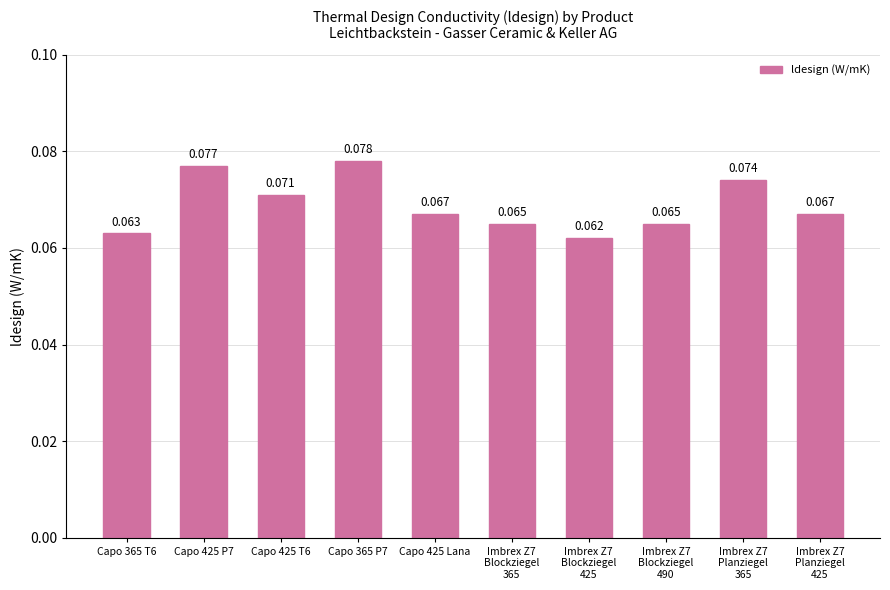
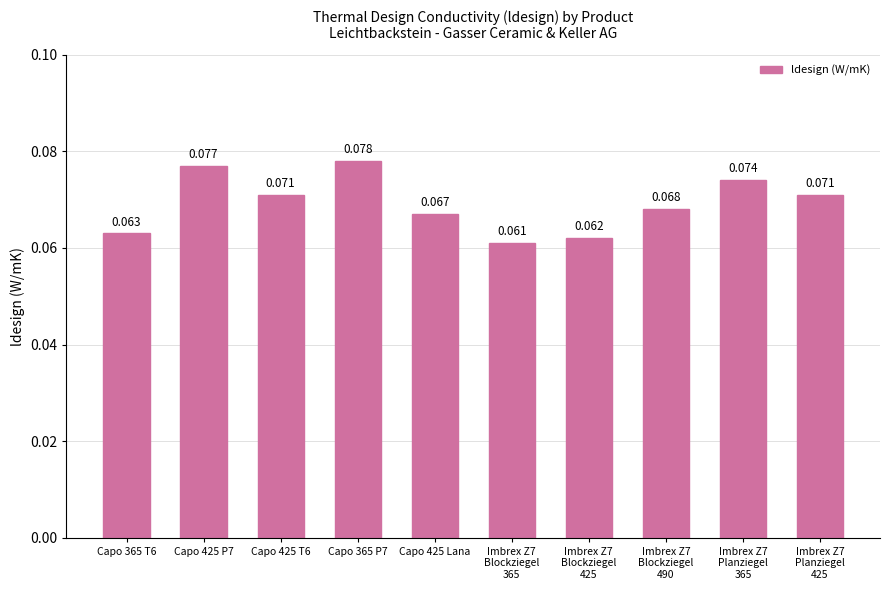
  {
    "Capo 365 T6": 0.063,
    "Capo 425 P7": 0.077,
    "Capo 425 T6": 0.071,
    "Capo 365 P7": 0.078,
    "Capo 425 Lana": 0.067,
-   "Imbrex Z7 Blockziegel 365": 0.065,
+   "Imbrex Z7 Blockziegel 365": 0.061,
    "Imbrex Z7 Blockziegel 425": 0.062,
-   "Imbrex Z7 Blockziegel 490": 0.065,
+   "Imbrex Z7 Blockziegel 490": 0.068,
    "Imbrex Z7 Planziegel 365": 0.074,
-   "Imbrex Z7 Planziegel 425": 0.067
+   "Imbrex Z7 Planziegel 425": 0.071
  }
